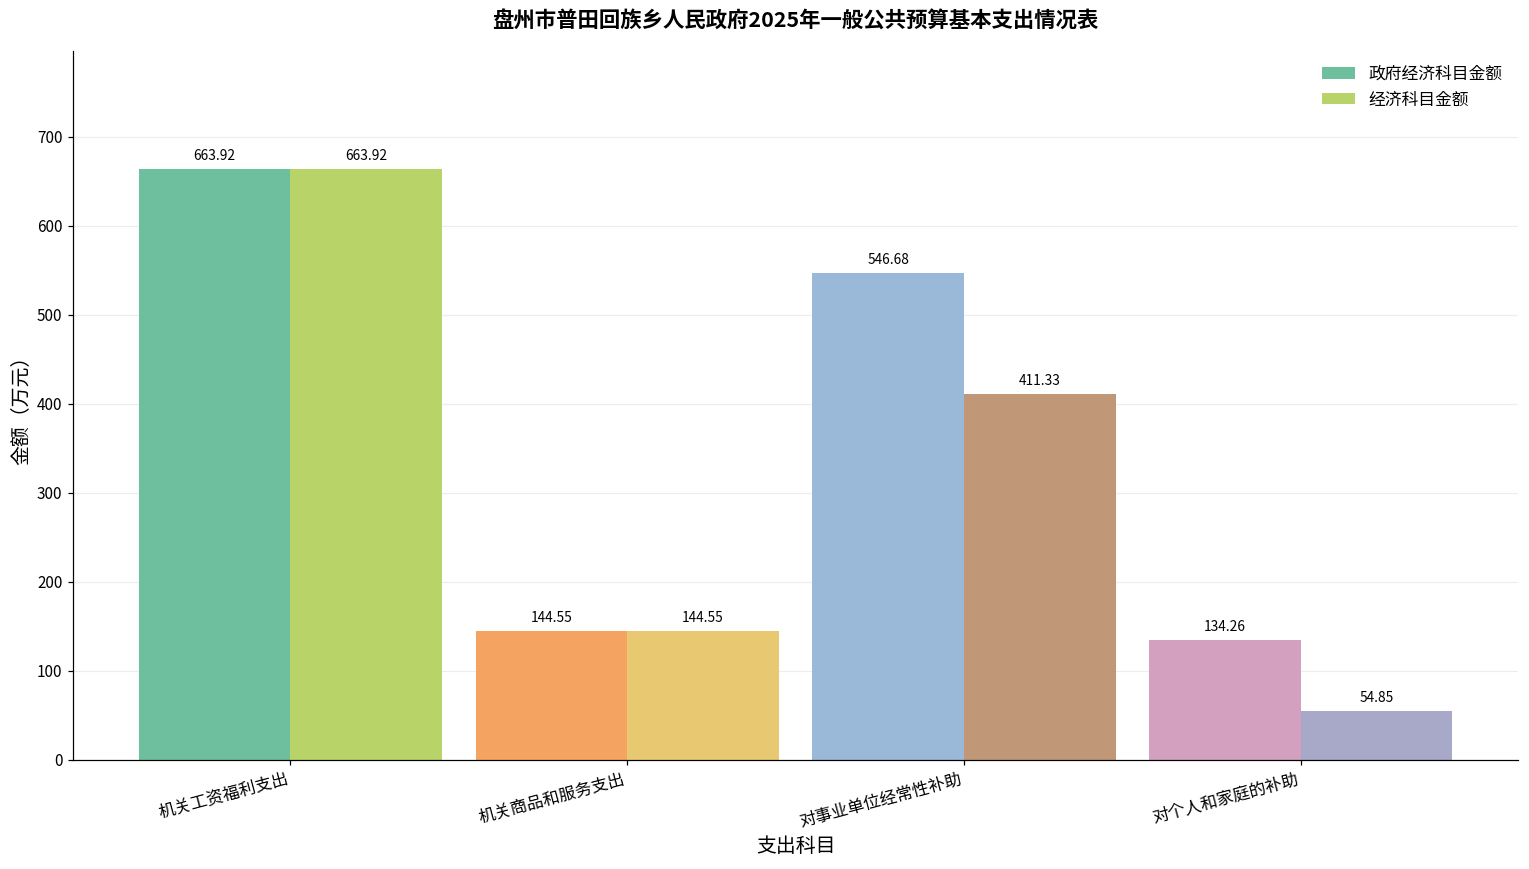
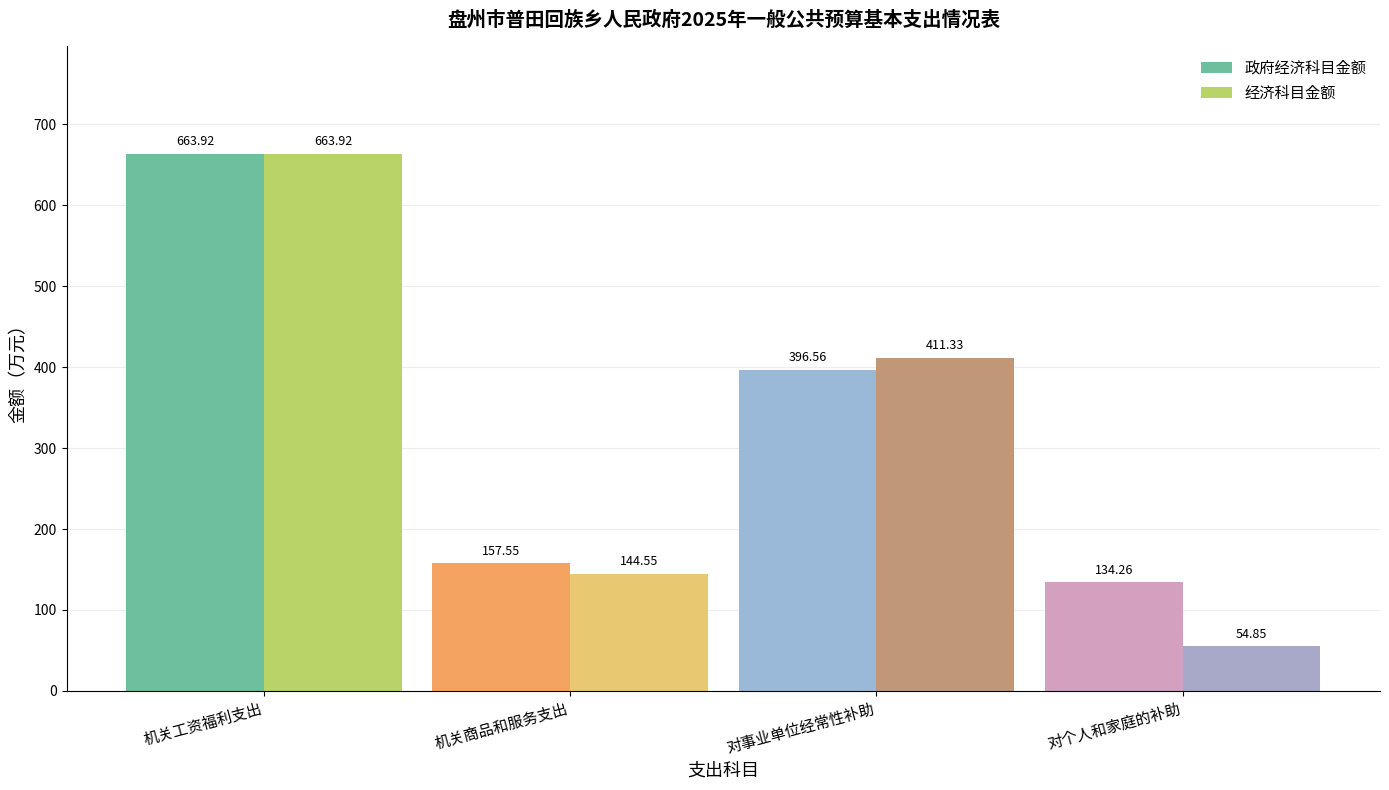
  {
    "政府经济科目金额": {
      "机关工资福利支出": 663.92,
-     "机关商品和服务支出": 144.55,
-     "对事业单位经常性补助": 546.68,
+     "机关商品和服务支出": 157.55,
+     "对事业单位经常性补助": 396.56,
      "对个人和家庭的补助": 134.26
    },
    "经济科目金额": {
      "机关工资福利支出": 663.92,
      "机关商品和服务支出": 144.55,
      "对事业单位经常性补助": 411.33,
      "对个人和家庭的补助": 54.85
    }
  }
